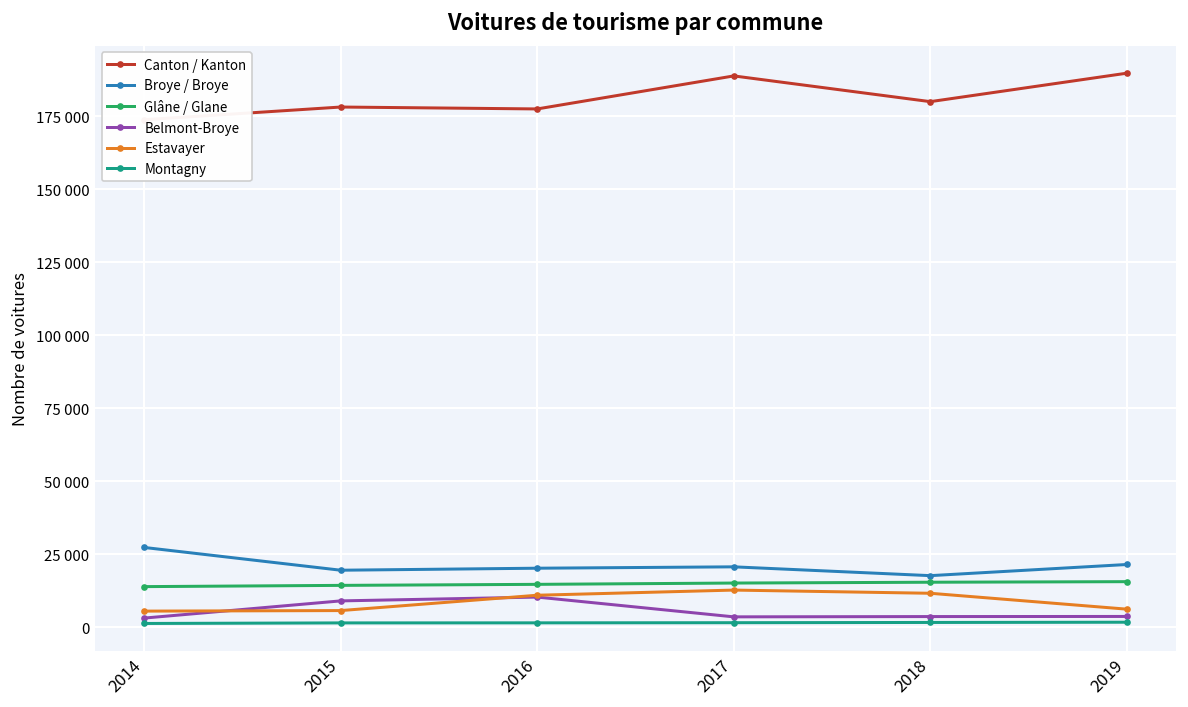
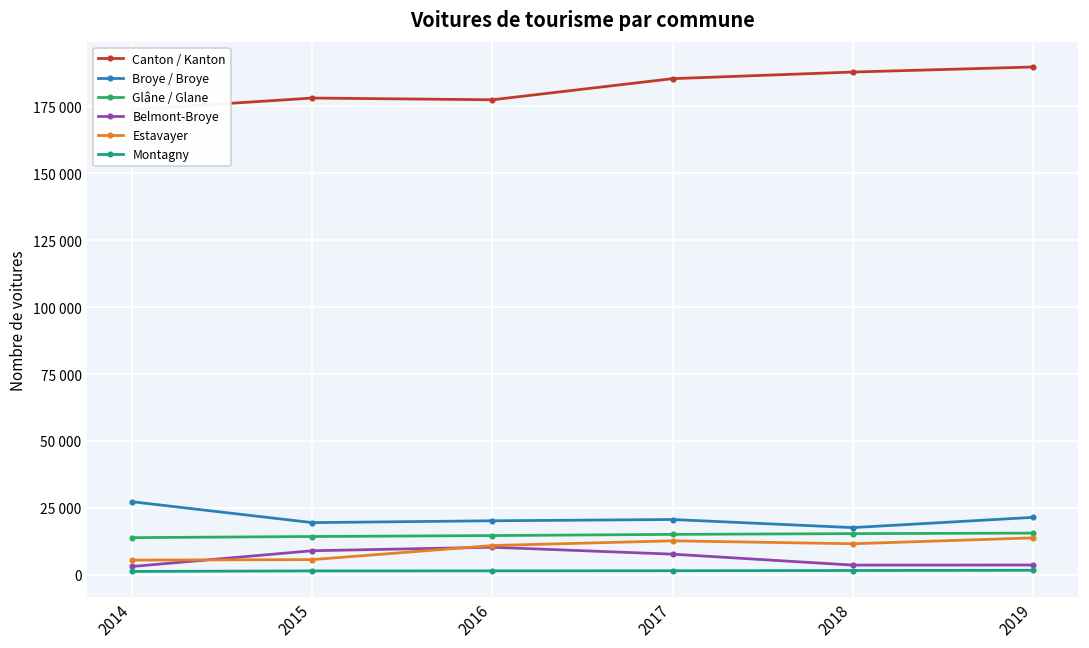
  {
    "Canton / Kanton": {
      "2015": 178000,
      "2016": 177000,
-     "2017": 189000,
-     "2018": 180000,
+     "2017": 185000,
+     "2018": 188000,
      "2019": 190000
    },
    "Broye / Broye": {
      "2014": 27000,
      "2015": 19000,
      "2016": 20000,
      "2017": 21000,
      "2018": 18000,
      "2019": 21000
    },
    "Belmont-Broye": {
      "2014": 3000,
      "2015": 9000,
-     "2017": 4000,
+     "2017": 8000,
      "2018": 4000,
      "2019": 4000
    },
    "Estavayer": {
      "2014": 5000,
      "2015": 6000,
      "2017": 13000,
      "2018": 12000,
-     "2019": 6000
+     "2019": 14000
    }
  }
